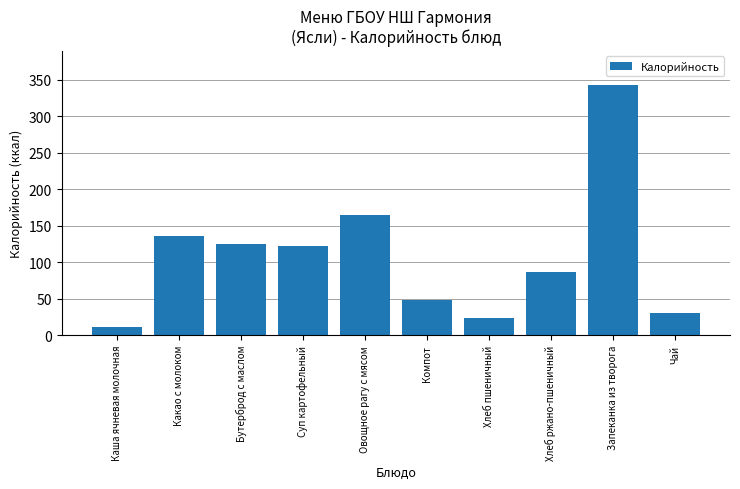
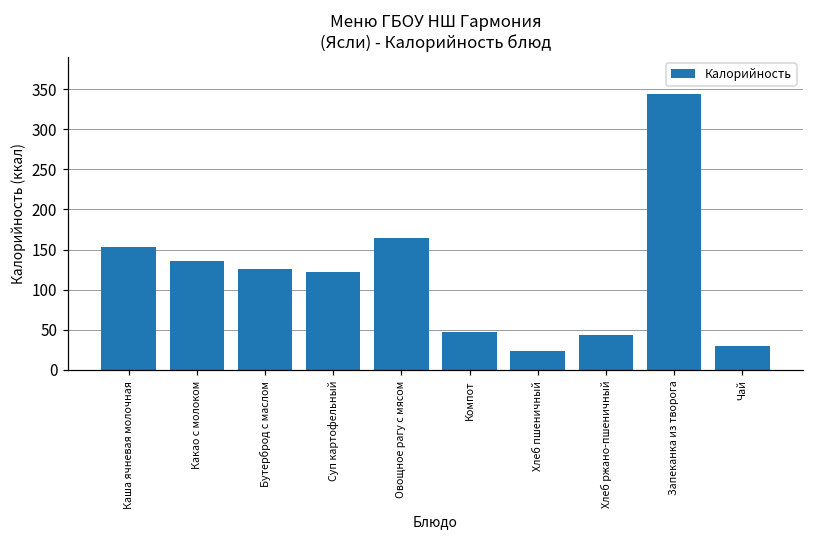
  {
-   "Каша ячневая молочная": 10,
+   "Каша ячневая молочная": 150,
    "Какао с молоком": 140,
    "Бутерброд с маслом": 130,
    "Суп картофельный": 120,
    "Овощное рагу с мясом": 160,
    "Компот": 50,
    "Хлеб пшеничный": 20,
-   "Хлеб ржано-пшеничный": 90,
+   "Хлеб ржано-пшеничный": 40,
    "Запеканка из творога": 340,
    "Чай": 30
  }
